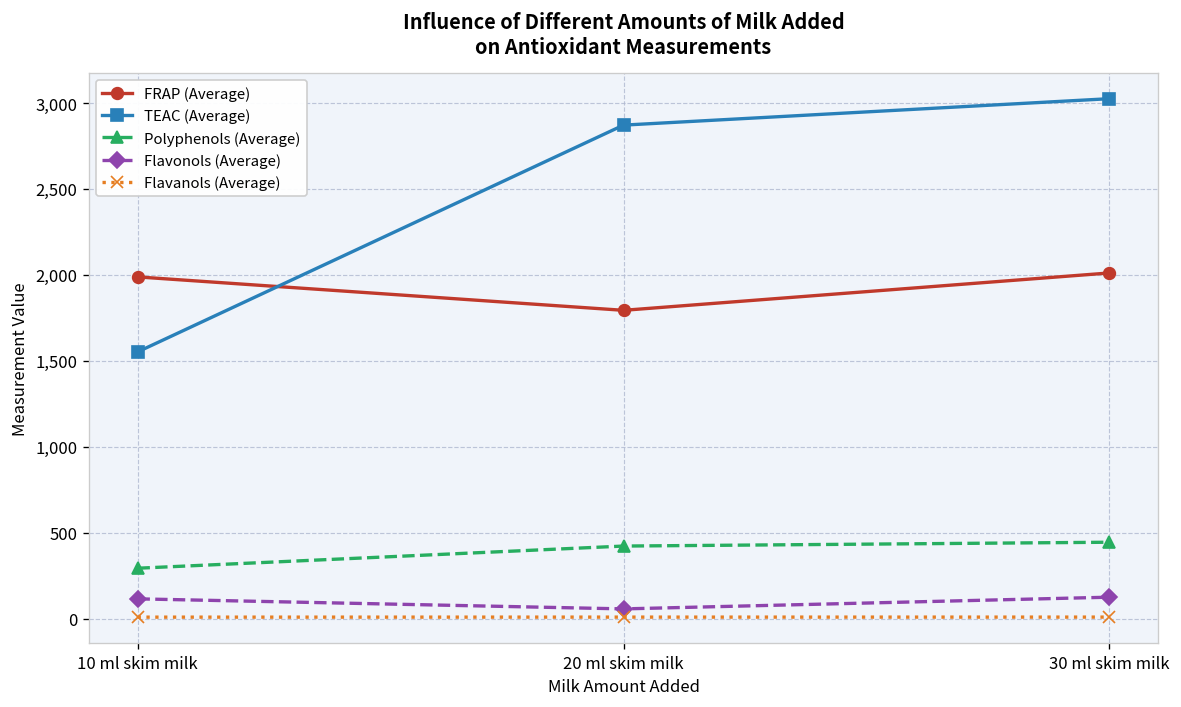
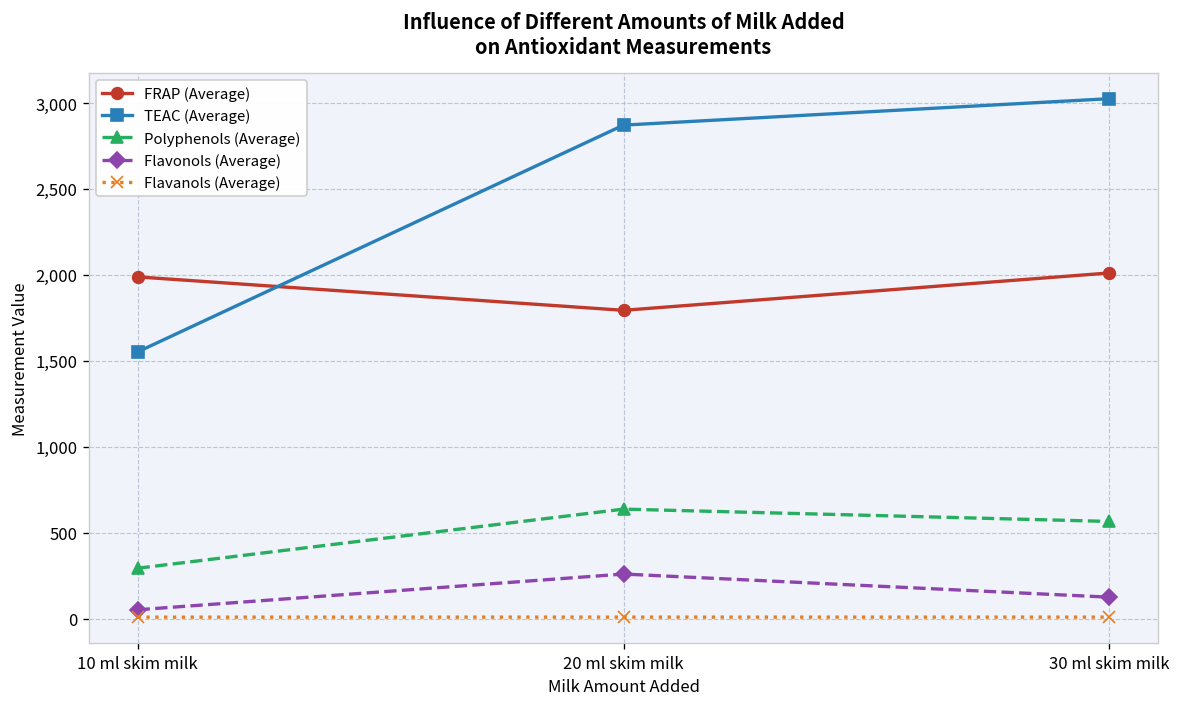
  {
    "FRAP (Average)": {
      "10 ml skim milk": "1,990",
      "20 ml skim milk": "1,790",
      "30 ml skim milk": "2,010"
    },
    "TEAC (Average)": {
      "10 ml skim milk": "1,550",
      "20 ml skim milk": "2,870",
      "30 ml skim milk": "3,030"
    },
    "Polyphenols (Average)": {
      "10 ml skim milk": "290",
-     "20 ml skim milk": "420",
-     "30 ml skim milk": "440"
+     "20 ml skim milk": "640",
+     "30 ml skim milk": "570"
    },
    "Flavonols (Average)": {
-     "10 ml skim milk": "110",
-     "20 ml skim milk": "60",
+     "10 ml skim milk": "50",
+     "20 ml skim milk": "260",
      "30 ml skim milk": "120"
    },
    "Flavanols (Average)": {
      "10 ml skim milk": "10",
      "20 ml skim milk": "10",
      "30 ml skim milk": "10"
    }
  }
